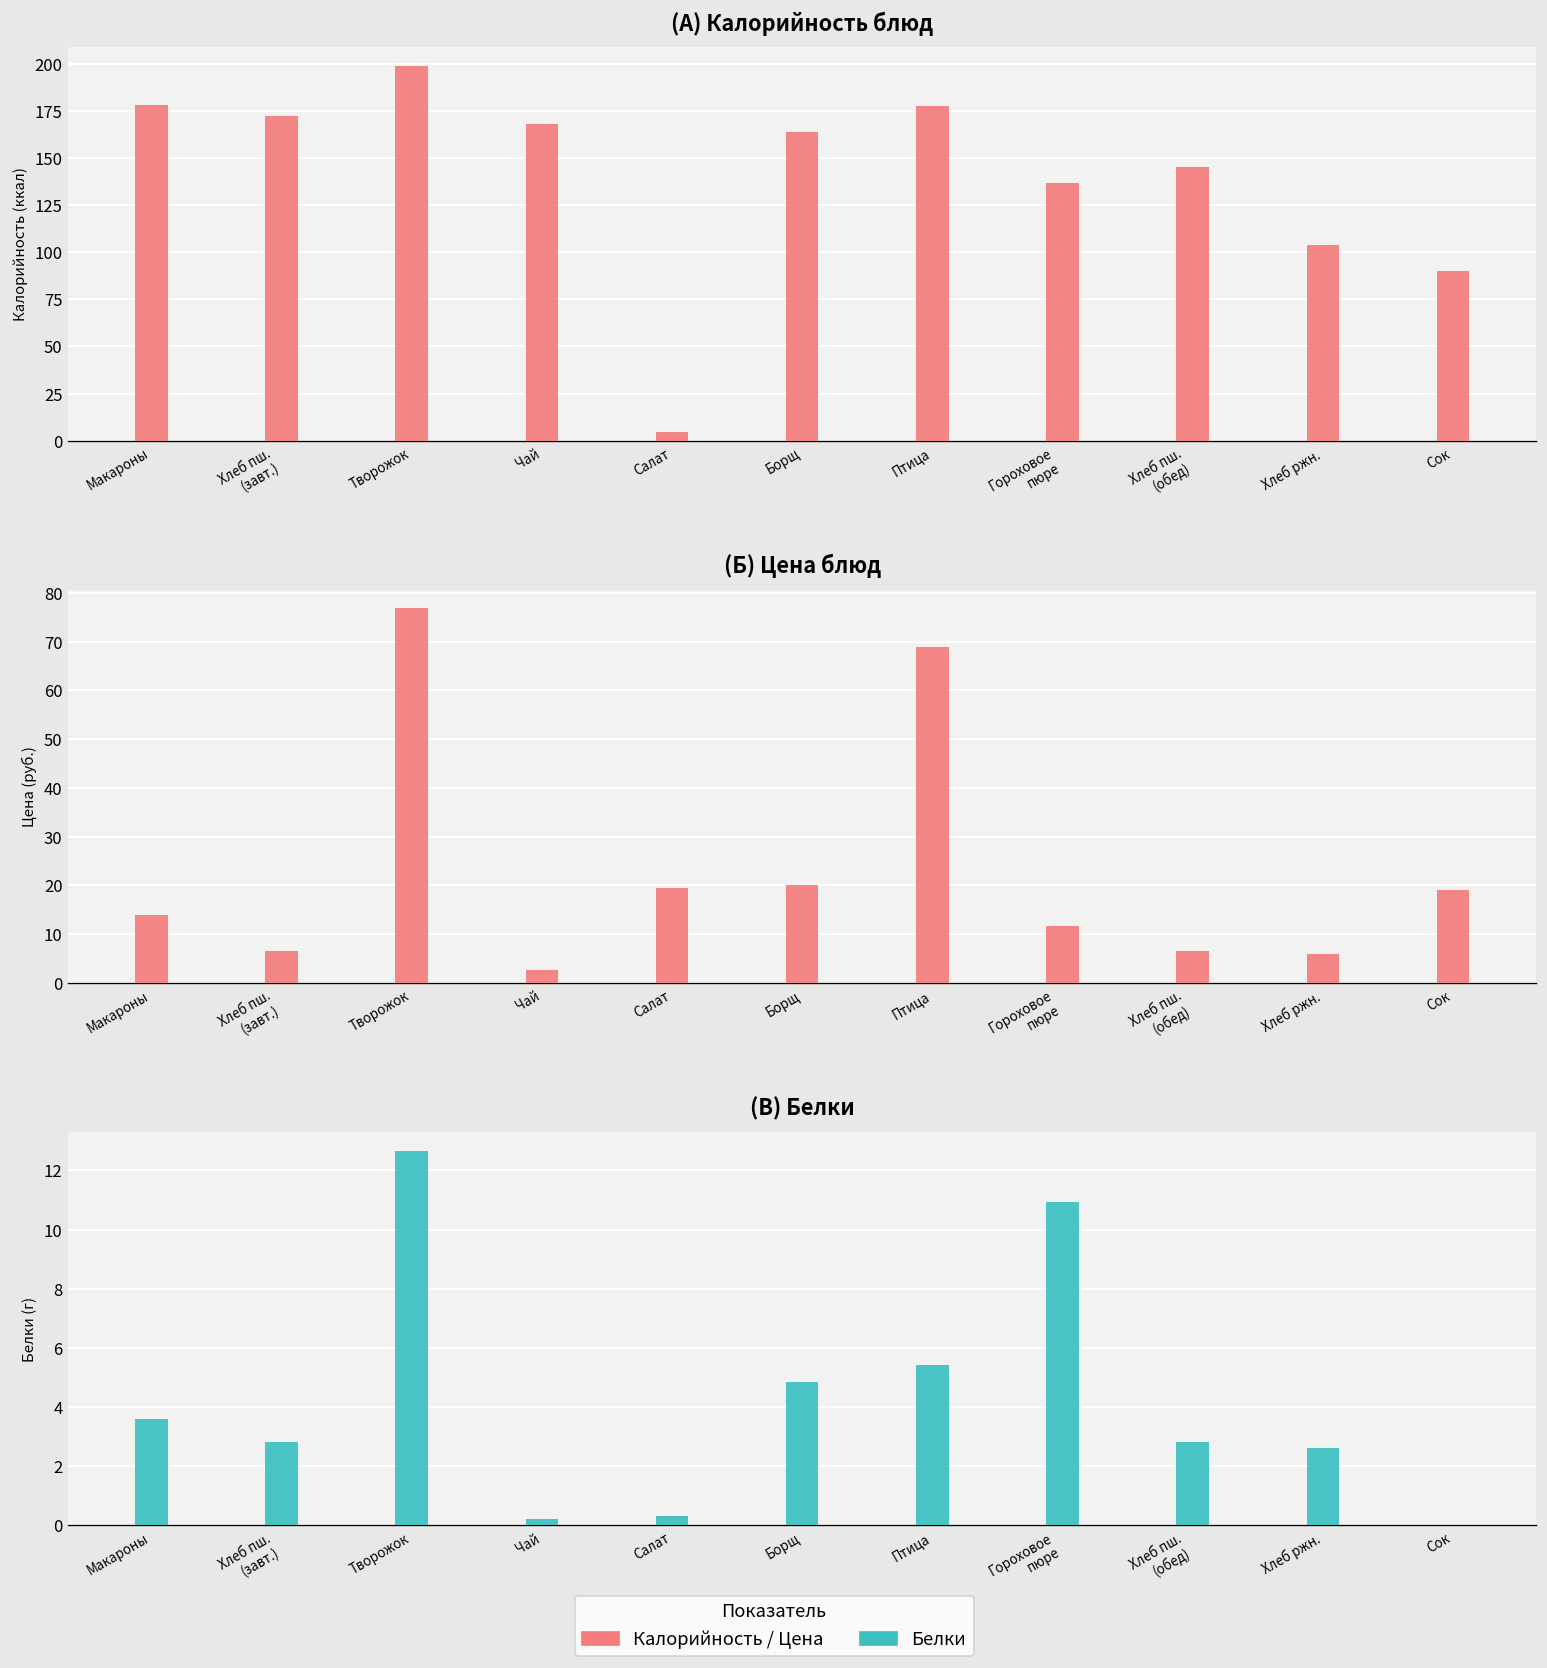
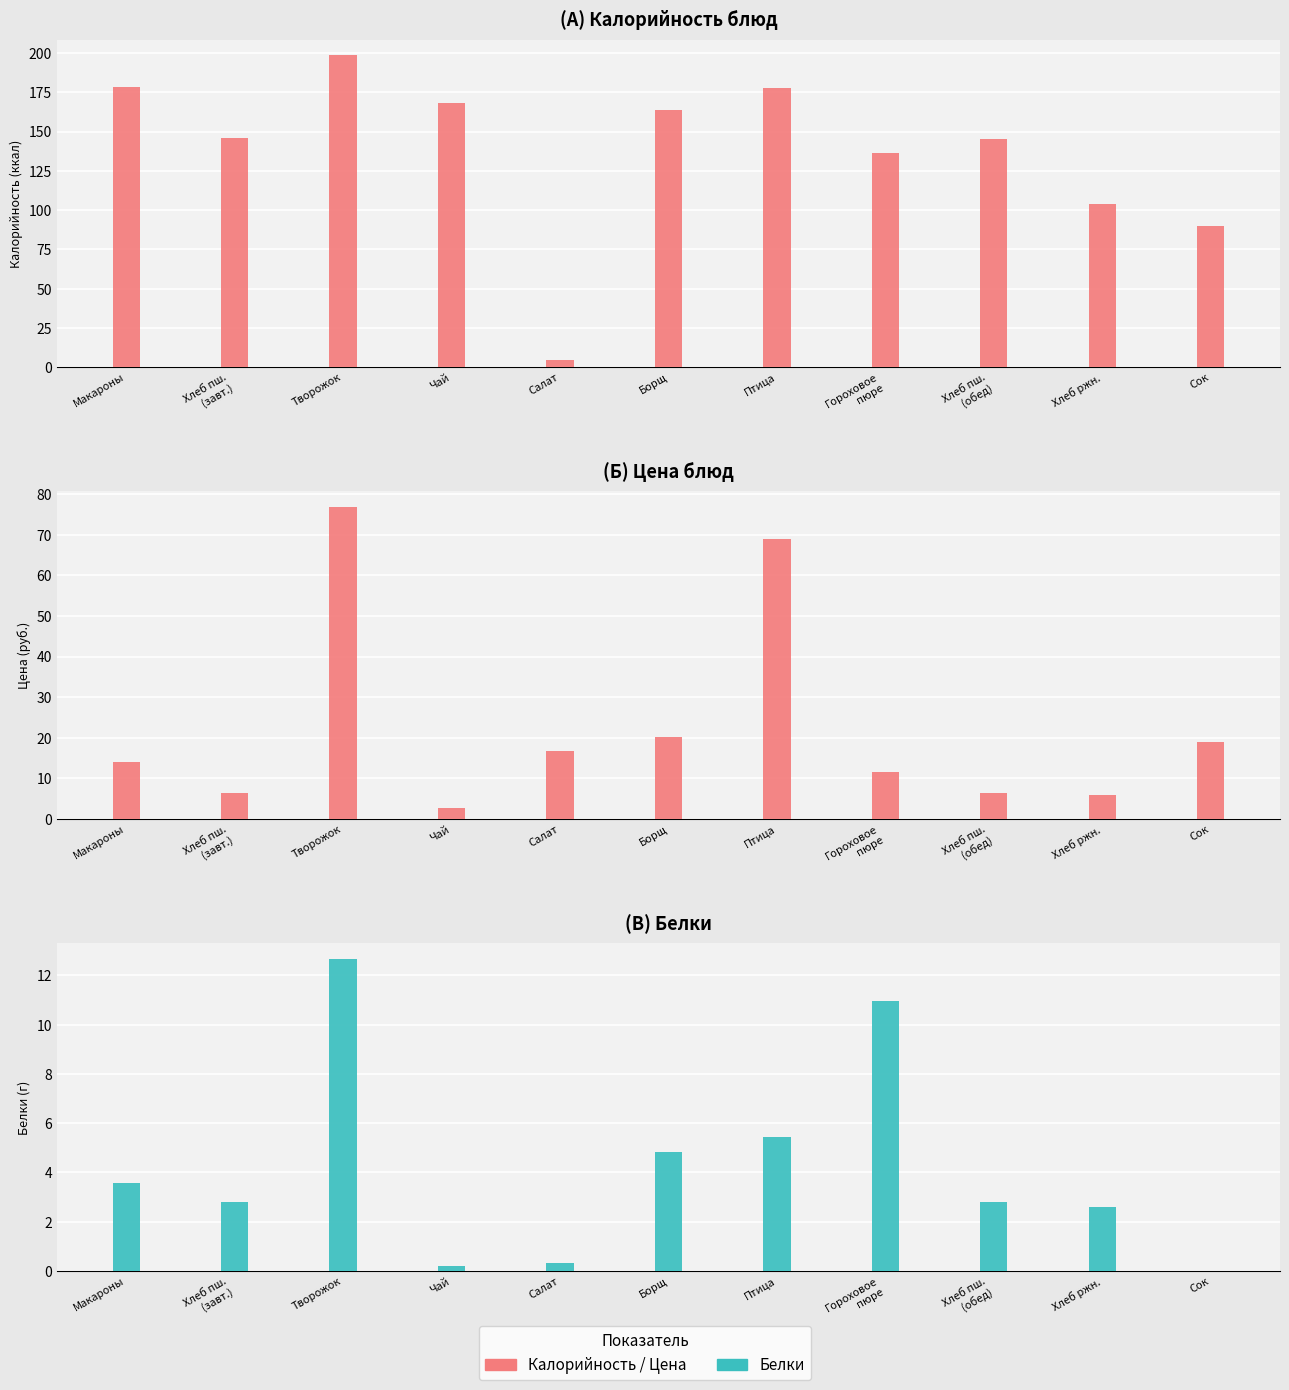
  {
    "(А) Калорийность блюд": {
      "Макароны": 178,
-     "Хлеб пш. (завт.)": 172,
+     "Хлеб пш. (завт.)": 146,
      "Творожок": 199,
      "Чай": 168,
      "Салат": 5,
      "Борщ": 164,
      "Птица": 178,
      "Гороховое пюре": 137,
      "Хлеб пш. (обед)": 145,
      "Хлеб ржн.": 104,
      "Сок": 90
    },
    "(Б) Цена блюд": {
      "Макароны": 14,
      "Хлеб пш. (завт.)": 6,
      "Творожок": 77,
      "Чай": 3,
-     "Салат": 19,
+     "Салат": 17,
      "Борщ": 20,
      "Птица": 69,
      "Гороховое пюре": 12,
      "Хлеб пш. (обед)": 6,
      "Хлеб ржн.": 6,
      "Сок": 19
    },
    "(В) Белки": {
      "Макароны": 3.6,
      "Хлеб пш. (завт.)": 2.8,
      "Творожок": 12.7,
      "Чай": 0.2,
      "Салат": 0.3,
      "Борщ": 4.9,
      "Птица": 5.4,
      "Гороховое пюре": 11.0,
      "Хлеб пш. (обед)": 2.8,
      "Хлеб ржн.": 2.6,
      "Сок": 0.0
    }
  }
